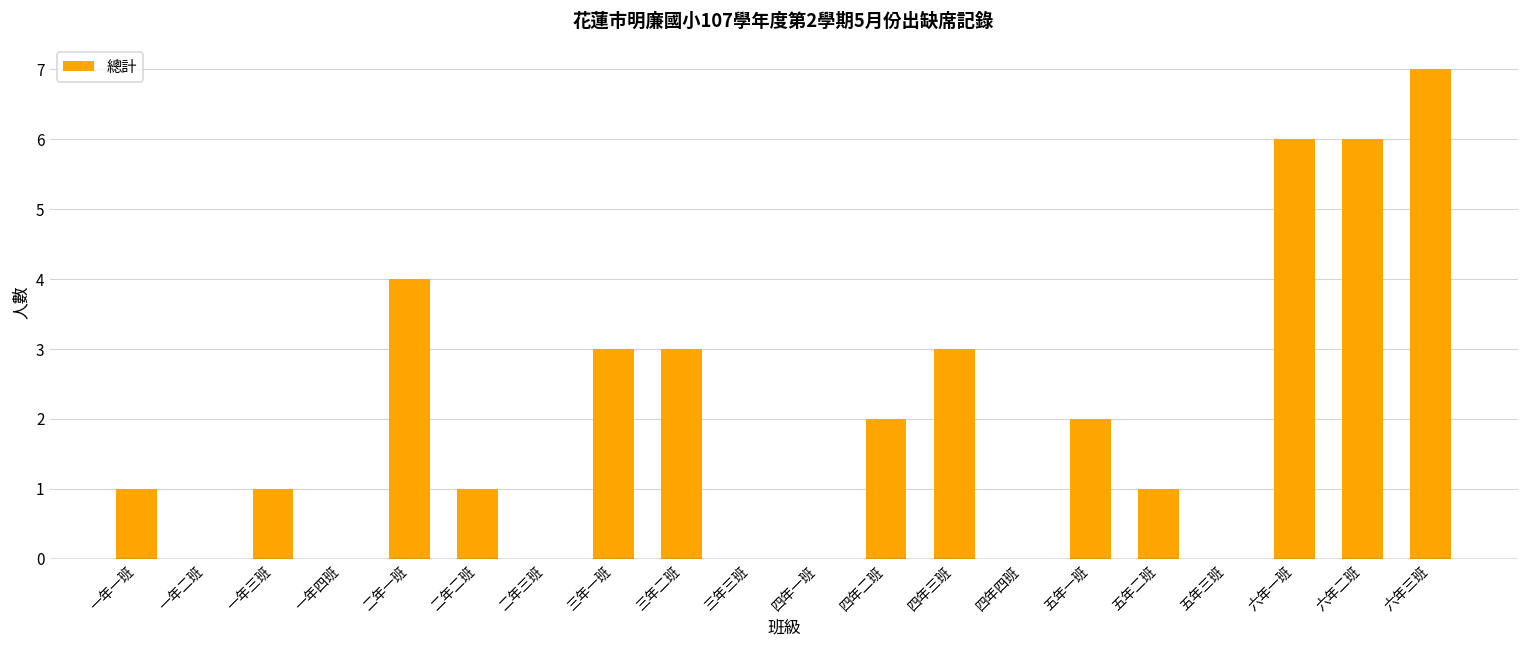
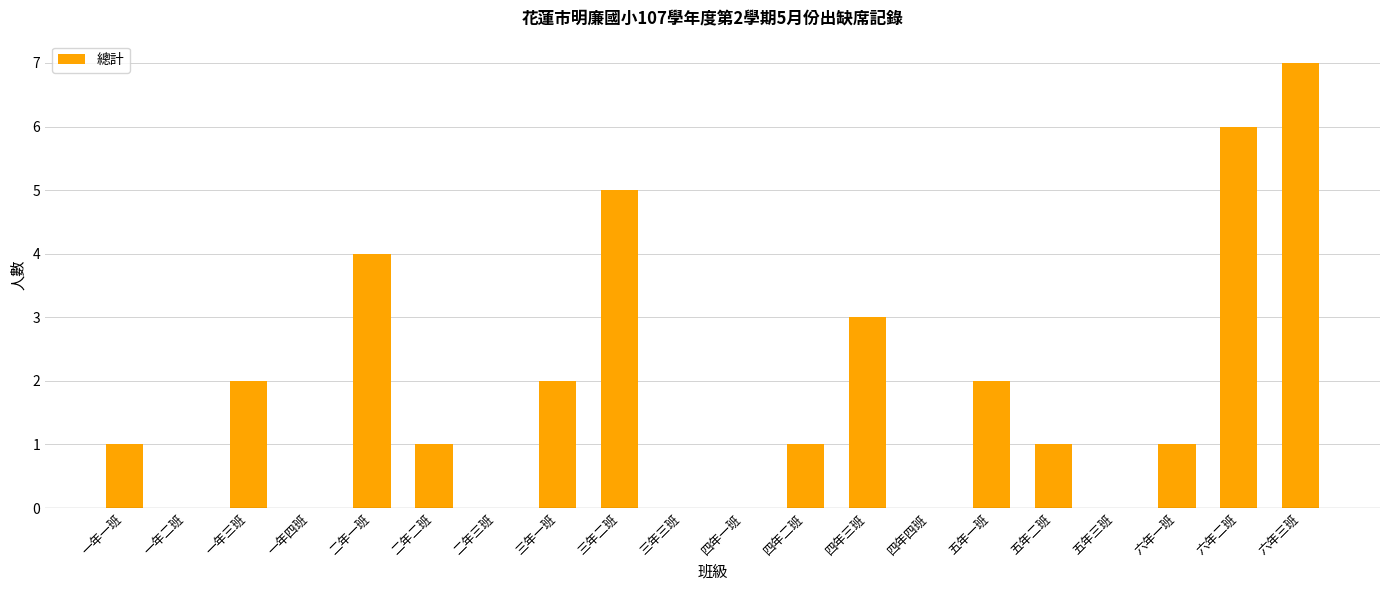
  {
    "一年一班": 1,
    "一年二班": 0,
-   "一年三班": 1,
+   "一年三班": 2,
    "一年四班": 0,
    "二年一班": 4,
    "二年二班": 1,
    "二年三班": 0,
-   "三年一班": 3,
-   "三年二班": 3,
+   "三年一班": 2,
+   "三年二班": 5,
    "三年三班": 0,
    "四年一班": 0,
-   "四年二班": 2,
+   "四年二班": 1,
    "四年三班": 3,
    "四年四班": 0,
    "五年一班": 2,
    "五年二班": 1,
    "五年三班": 0,
-   "六年一班": 6,
+   "六年一班": 1,
    "六年二班": 6,
    "六年三班": 7
  }
